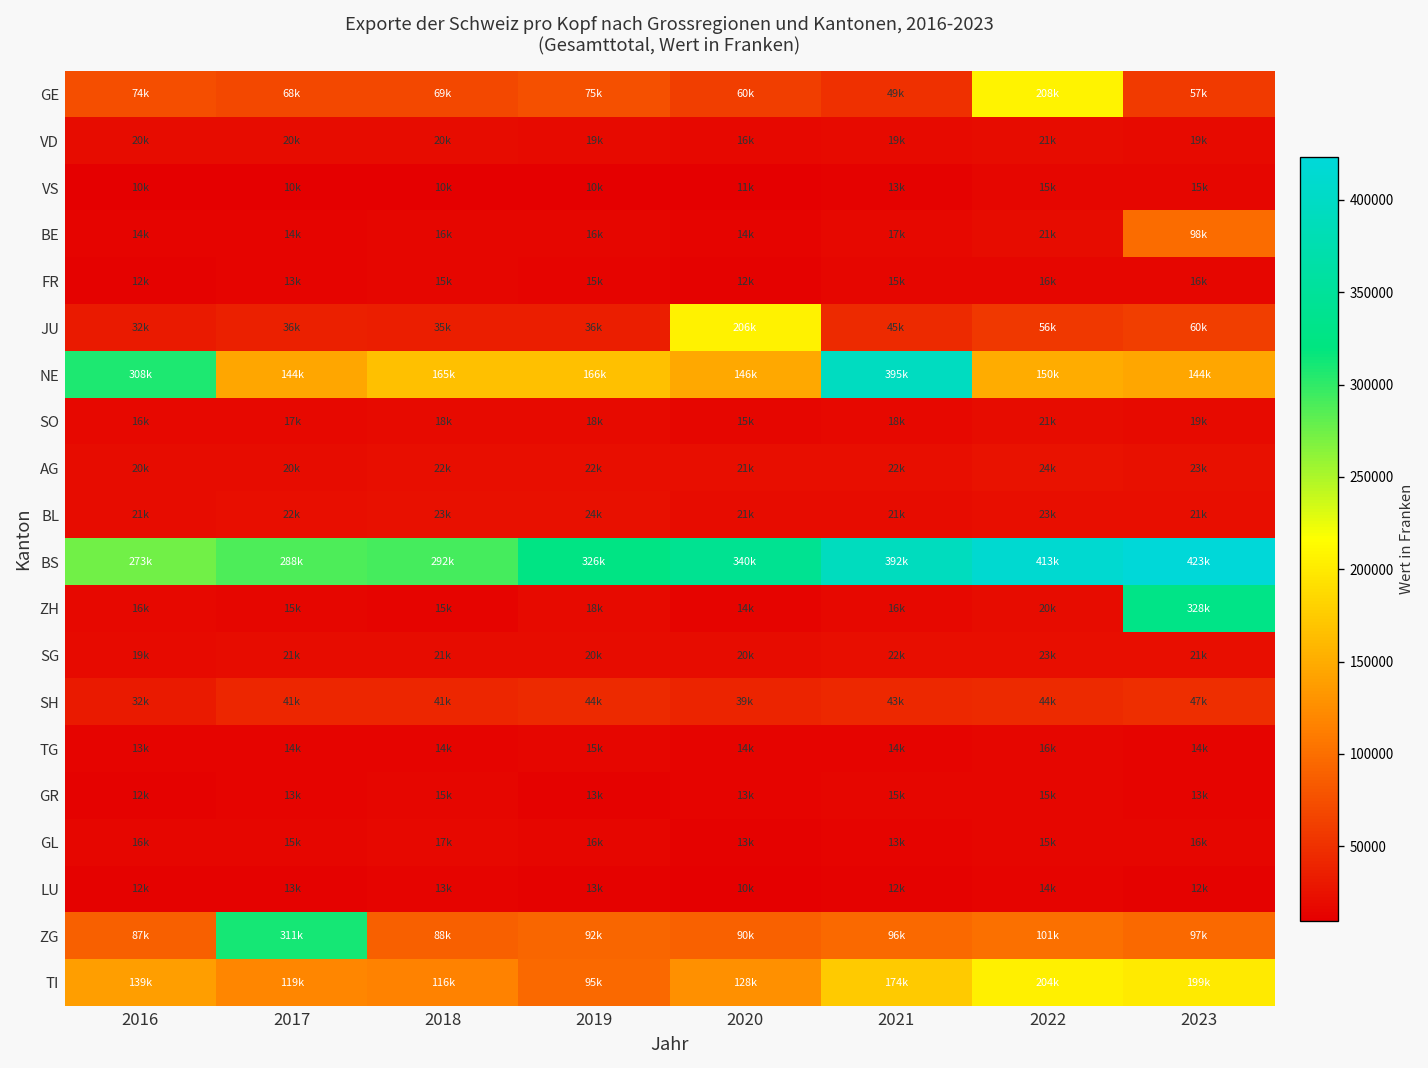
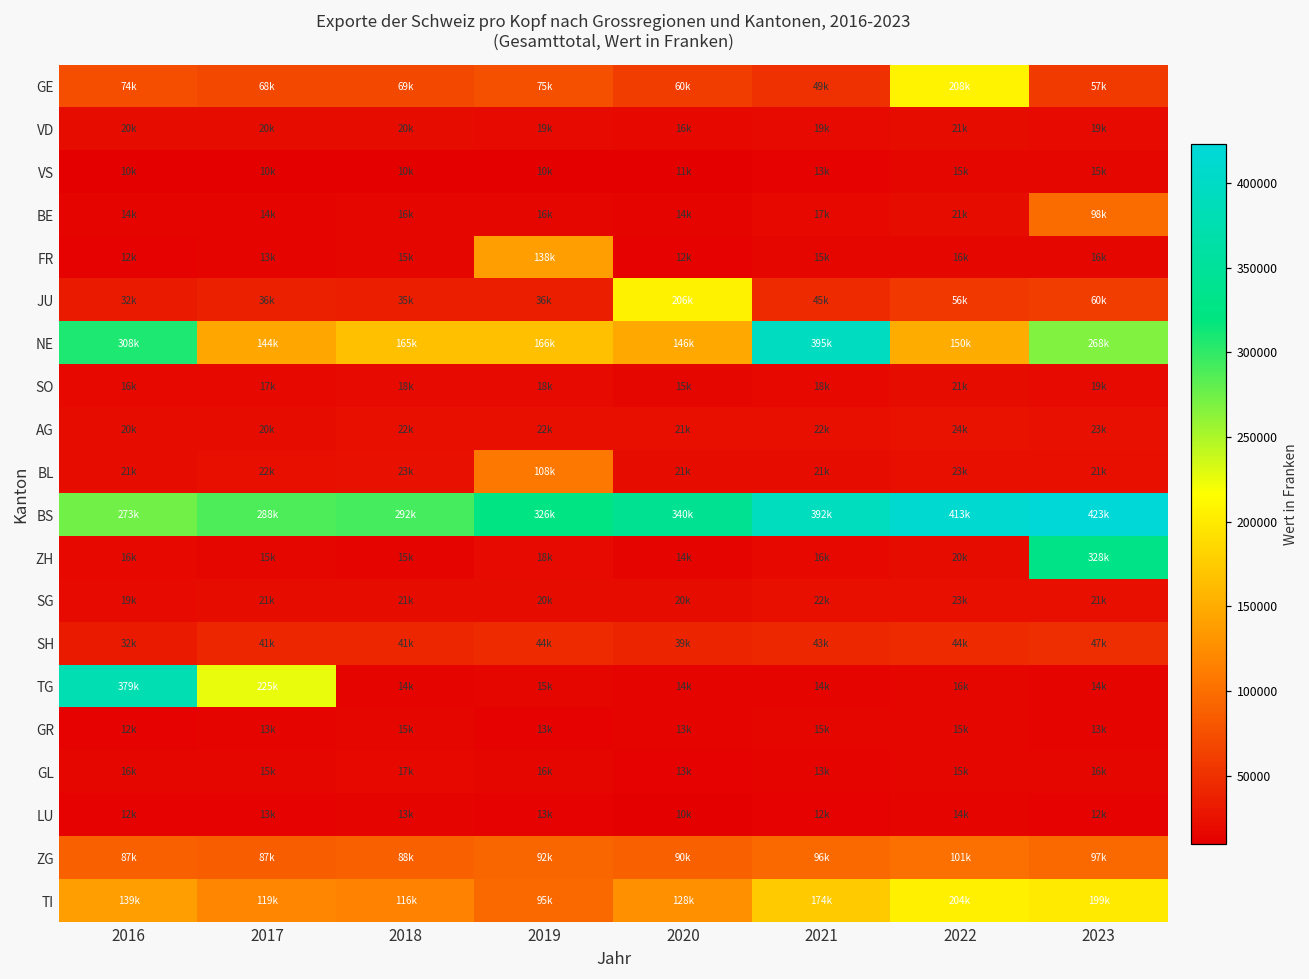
  {
    "GE": {
      "2016": "74k",
      "2017": "68k",
      "2018": "69k",
      "2019": "75k",
      "2020": "60k",
      "2021": "49k",
      "2022": "208k",
      "2023": "57k"
    },
    "VD": {
      "2016": "20k",
      "2017": "20k",
      "2018": "20k",
      "2019": "19k",
      "2020": "16k",
      "2021": "19k",
      "2022": "21k",
      "2023": "19k"
    },
    "VS": {
      "2016": "10k",
      "2017": "10k",
      "2018": "10k",
      "2019": "10k",
      "2020": "11k",
      "2021": "13k",
      "2022": "15k",
      "2023": "15k"
    },
    "BE": {
      "2016": "14k",
      "2017": "14k",
      "2018": "16k",
      "2019": "16k",
      "2020": "14k",
      "2021": "17k",
      "2022": "21k",
      "2023": "98k"
    },
    "FR": {
      "2016": "12k",
      "2017": "13k",
      "2018": "15k",
-     "2019": "15k",
+     "2019": "138k",
      "2020": "12k",
      "2021": "15k",
      "2022": "16k",
      "2023": "16k"
    },
    "JU": {
      "2016": "32k",
      "2017": "36k",
      "2018": "35k",
      "2019": "36k",
      "2020": "206k",
      "2021": "45k",
      "2022": "56k",
      "2023": "60k"
    },
    "NE": {
      "2016": "308k",
      "2017": "144k",
      "2018": "165k",
      "2019": "166k",
      "2020": "146k",
      "2021": "395k",
      "2022": "150k",
-     "2023": "144k"
+     "2023": "268k"
    },
    "SO": {
      "2016": "16k",
      "2017": "17k",
      "2018": "18k",
      "2019": "18k",
      "2020": "15k",
      "2021": "18k",
      "2022": "21k",
      "2023": "19k"
    },
    "AG": {
      "2016": "20k",
      "2017": "20k",
      "2018": "22k",
      "2019": "22k",
      "2020": "21k",
      "2021": "22k",
      "2022": "24k",
      "2023": "23k"
    },
    "BL": {
      "2016": "21k",
      "2017": "22k",
      "2018": "23k",
-     "2019": "24k",
+     "2019": "108k",
      "2020": "21k",
      "2021": "21k",
      "2022": "23k",
      "2023": "21k"
    },
    "BS": {
      "2016": "273k",
      "2017": "288k",
      "2018": "292k",
      "2019": "326k",
      "2020": "340k",
      "2021": "392k",
      "2022": "413k",
      "2023": "423k"
    },
    "ZH": {
      "2016": "16k",
      "2017": "15k",
      "2018": "15k",
      "2019": "18k",
      "2020": "14k",
      "2021": "16k",
      "2022": "20k",
      "2023": "328k"
    },
    "SG": {
      "2016": "19k",
      "2017": "21k",
      "2018": "21k",
      "2019": "20k",
      "2020": "20k",
      "2021": "22k",
      "2022": "23k",
      "2023": "21k"
    },
    "SH": {
      "2016": "32k",
      "2017": "41k",
      "2018": "41k",
      "2019": "44k",
      "2020": "39k",
      "2021": "43k",
      "2022": "44k",
      "2023": "47k"
    },
    "TG": {
-     "2016": "13k",
-     "2017": "14k",
+     "2016": "379k",
+     "2017": "225k",
      "2018": "14k",
      "2019": "15k",
      "2020": "14k",
      "2021": "14k",
      "2022": "16k",
      "2023": "14k"
    },
    "GR": {
      "2016": "12k",
      "2017": "13k",
      "2018": "15k",
      "2019": "13k",
      "2020": "13k",
      "2021": "15k",
      "2022": "15k",
      "2023": "13k"
    },
    "GL": {
      "2016": "16k",
      "2017": "15k",
      "2018": "17k",
      "2019": "16k",
      "2020": "13k",
      "2021": "13k",
      "2022": "15k",
      "2023": "16k"
    },
    "LU": {
      "2016": "12k",
      "2017": "13k",
      "2018": "13k",
      "2019": "13k",
      "2020": "10k",
      "2021": "12k",
      "2022": "14k",
      "2023": "12k"
    },
    "ZG": {
      "2016": "87k",
-     "2017": "311k",
+     "2017": "87k",
      "2018": "88k",
      "2019": "92k",
      "2020": "90k",
      "2021": "96k",
      "2022": "101k",
      "2023": "97k"
    },
    "TI": {
      "2016": "139k",
      "2017": "119k",
      "2018": "116k",
      "2019": "95k",
      "2020": "128k",
      "2021": "174k",
      "2022": "204k",
      "2023": "199k"
    }
  }
